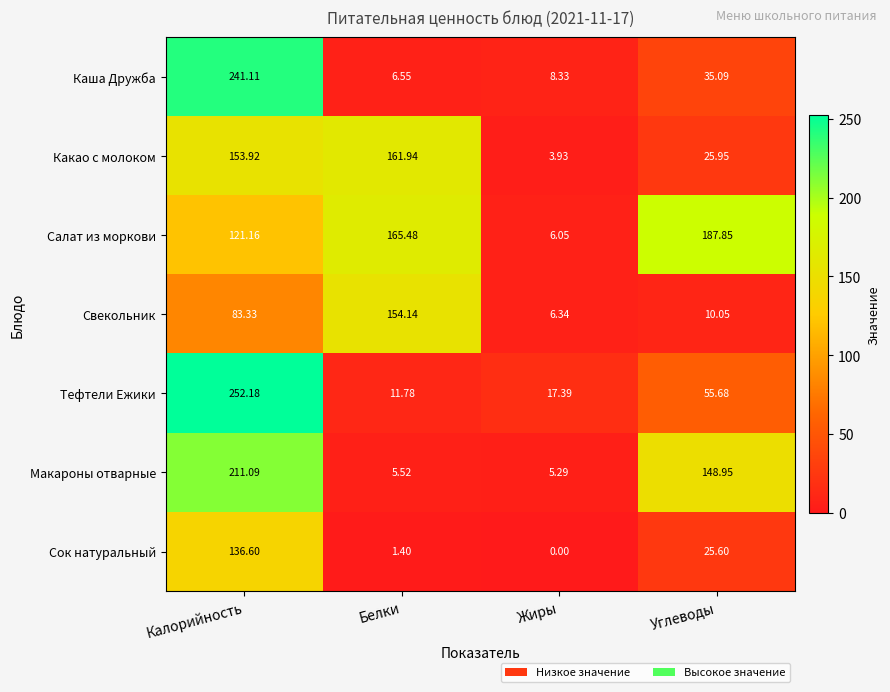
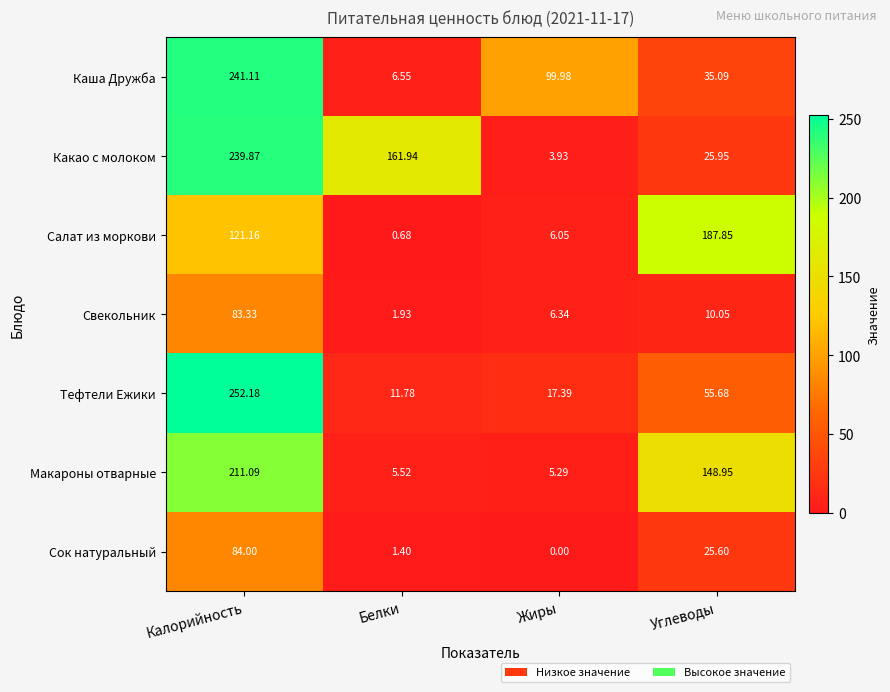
  {
    "Каша Дружба": {
      "Калорийность": 241.11,
      "Белки": 6.55,
-     "Жиры": 8.33,
+     "Жиры": 99.98,
      "Углеводы": 35.09
    },
    "Какао с молоком": {
-     "Калорийность": 153.92,
+     "Калорийность": 239.87,
      "Белки": 161.94,
      "Жиры": 3.93,
      "Углеводы": 25.95
    },
    "Салат из моркови": {
      "Калорийность": 121.16,
-     "Белки": 165.48,
+     "Белки": 0.68,
      "Жиры": 6.05,
      "Углеводы": 187.85
    },
    "Свекольник": {
      "Калорийность": 83.33,
-     "Белки": 154.14,
+     "Белки": 1.93,
      "Жиры": 6.34,
      "Углеводы": 10.05
    },
    "Тефтели Ежики": {
      "Калорийность": 252.18,
      "Белки": 11.78,
      "Жиры": 17.39,
      "Углеводы": 55.68
    },
    "Макароны отварные": {
      "Калорийность": 211.09,
      "Белки": 5.52,
      "Жиры": 5.29,
      "Углеводы": 148.95
    },
    "Сок натуральный": {
-     "Калорийность": 136.60,
+     "Калорийность": 84.00,
      "Белки": 1.40,
      "Жиры": 0.00,
      "Углеводы": 25.60
    }
  }
